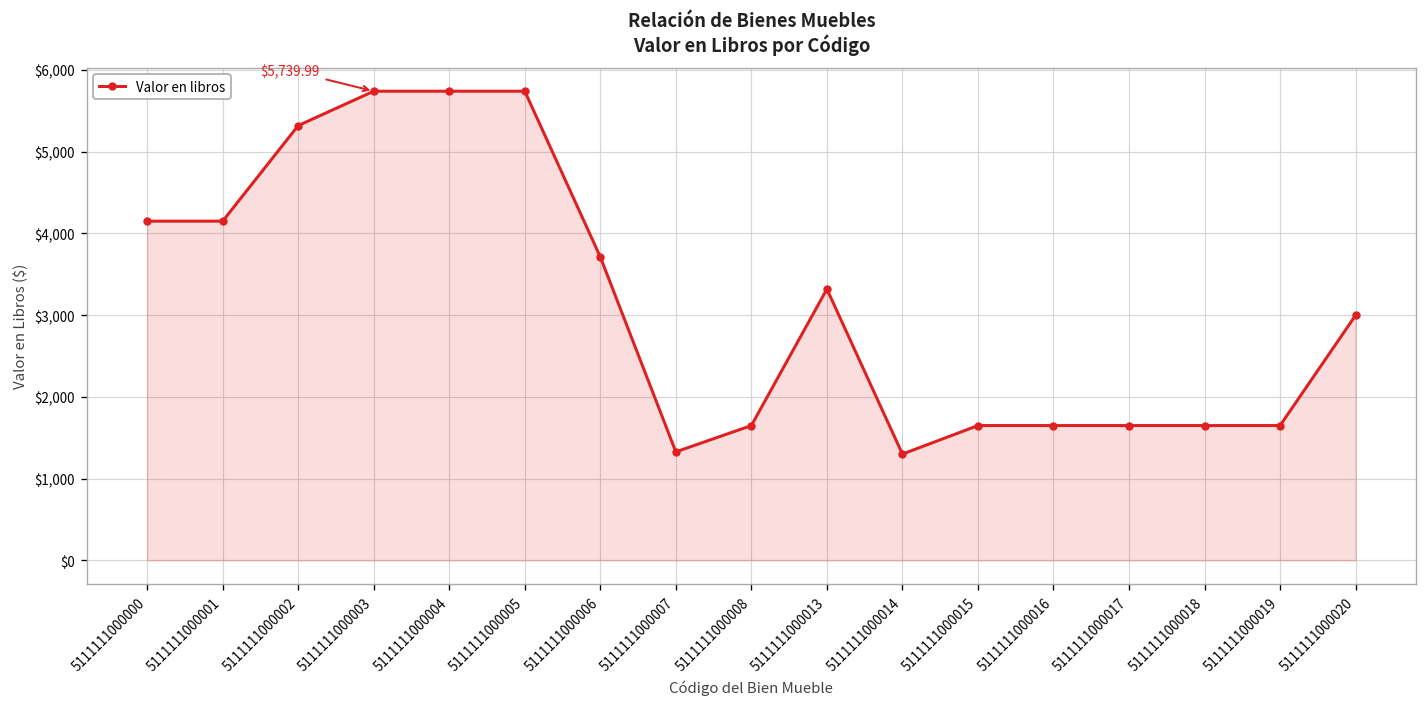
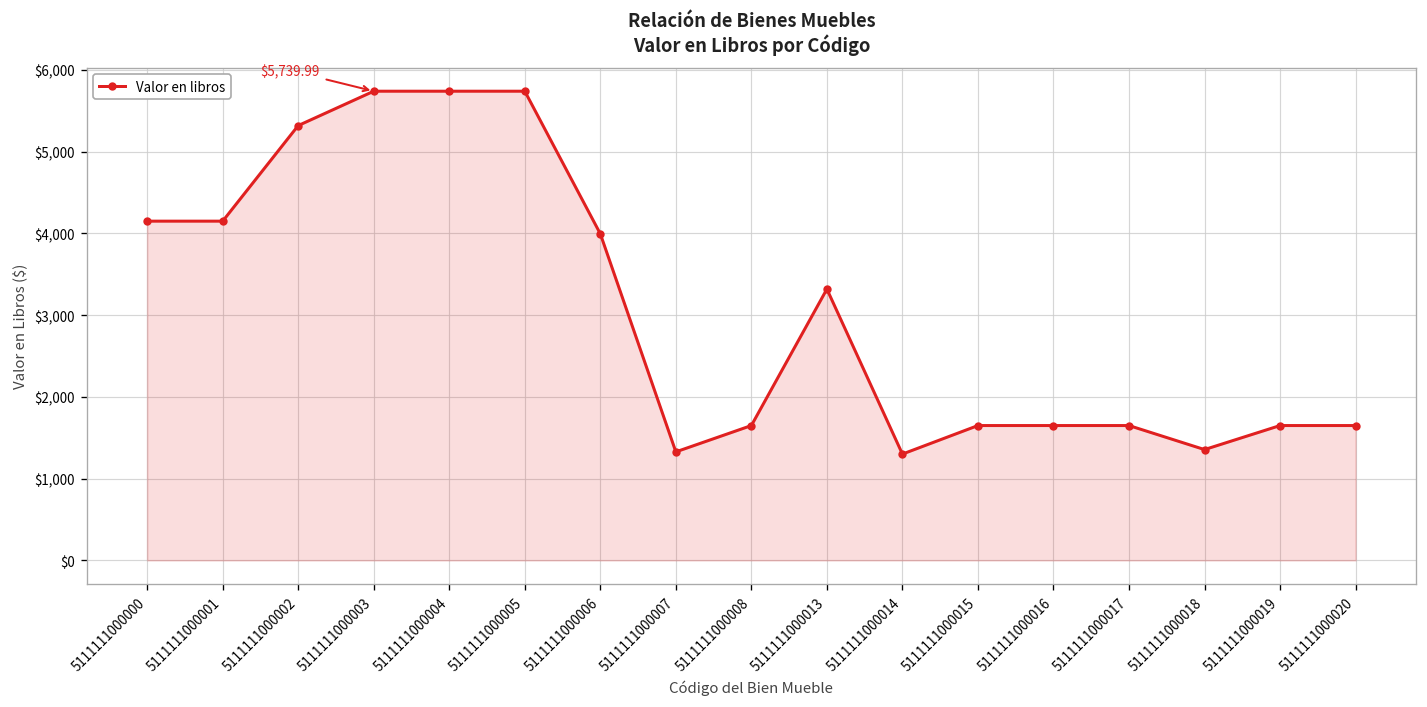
  {
    "5111111000000": "$4,200",
    "5111111000001": "$4,200",
    "5111111000002": "$5,300",
    "5111111000004": "$5,700",
    "5111111000005": "$5,700",
-   "5111111000006": "$3,700",
+   "5111111000006": "$4,000",
    "5111111000007": "$1,300",
    "5111111000008": "$1,600",
    "5111111000013": "$3,300",
    "5111111000014": "$1,300",
    "5111111000015": "$1,600",
    "5111111000016": "$1,600",
    "5111111000017": "$1,600",
-   "5111111000018": "$1,600",
+   "5111111000018": "$1,400",
    "5111111000019": "$1,600",
-   "5111111000020": "$3,000"
+   "5111111000020": "$1,600"
  }
